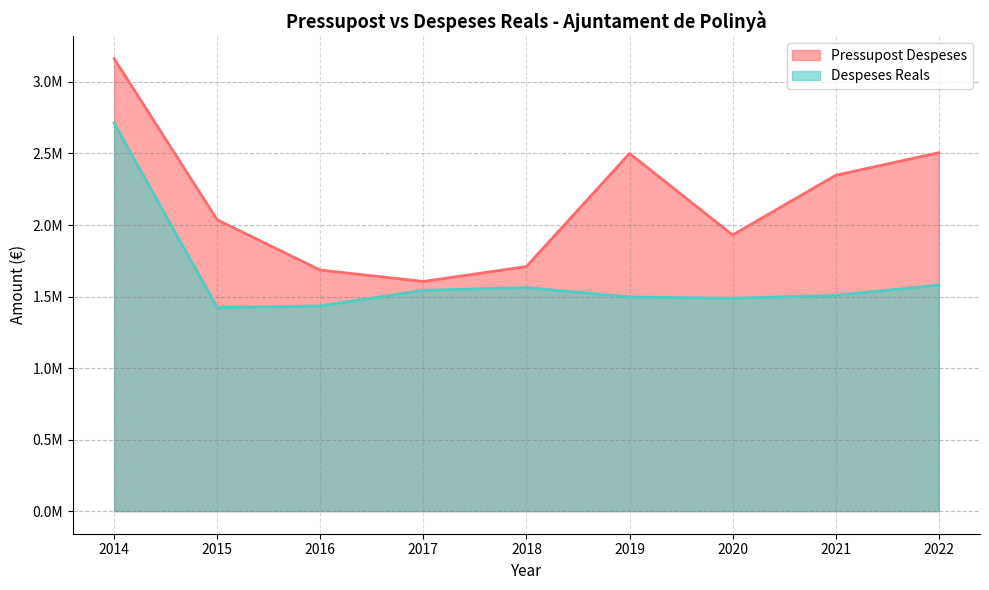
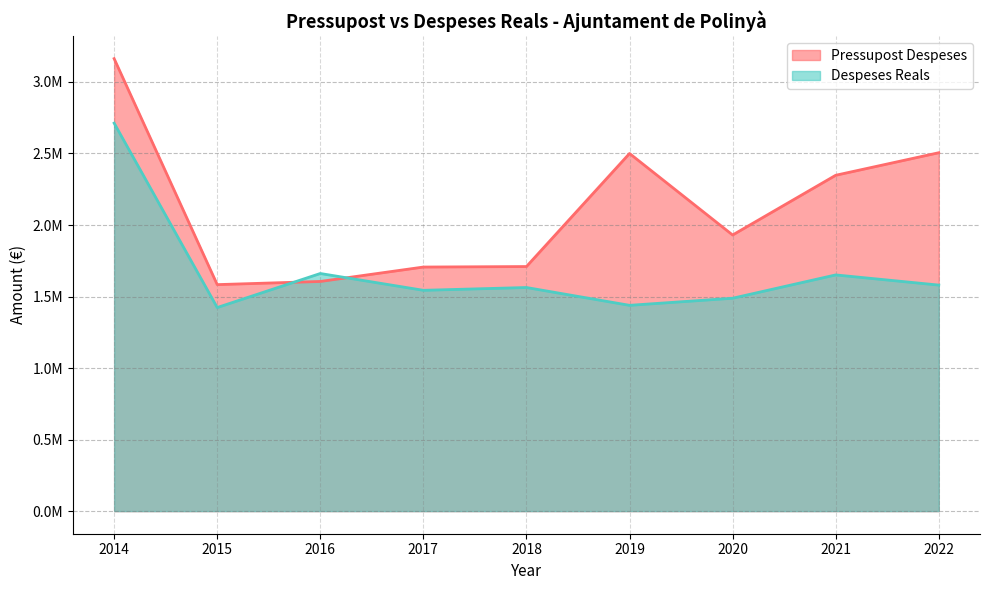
  {
    "Pressupost Despeses": {
      "2014": 3160000,
-     "2015": 2040000,
-     "2016": 1690000,
-     "2017": 1610000,
+     "2015": 1580000,
+     "2016": 1610000,
+     "2017": 1710000,
      "2018": 1710000,
      "2019": 2500000,
      "2020": 1930000,
      "2021": 2350000,
      "2022": 2510000
    },
    "Despeses Reals": {
      "2014": 2710000,
      "2015": 1420000,
-     "2016": 1430000,
+     "2016": 1660000,
      "2017": 1540000,
      "2018": 1560000,
-     "2019": 1500000,
+     "2019": 1440000,
      "2020": 1490000,
-     "2021": 1510000,
+     "2021": 1650000,
      "2022": 1580000
    }
  }
